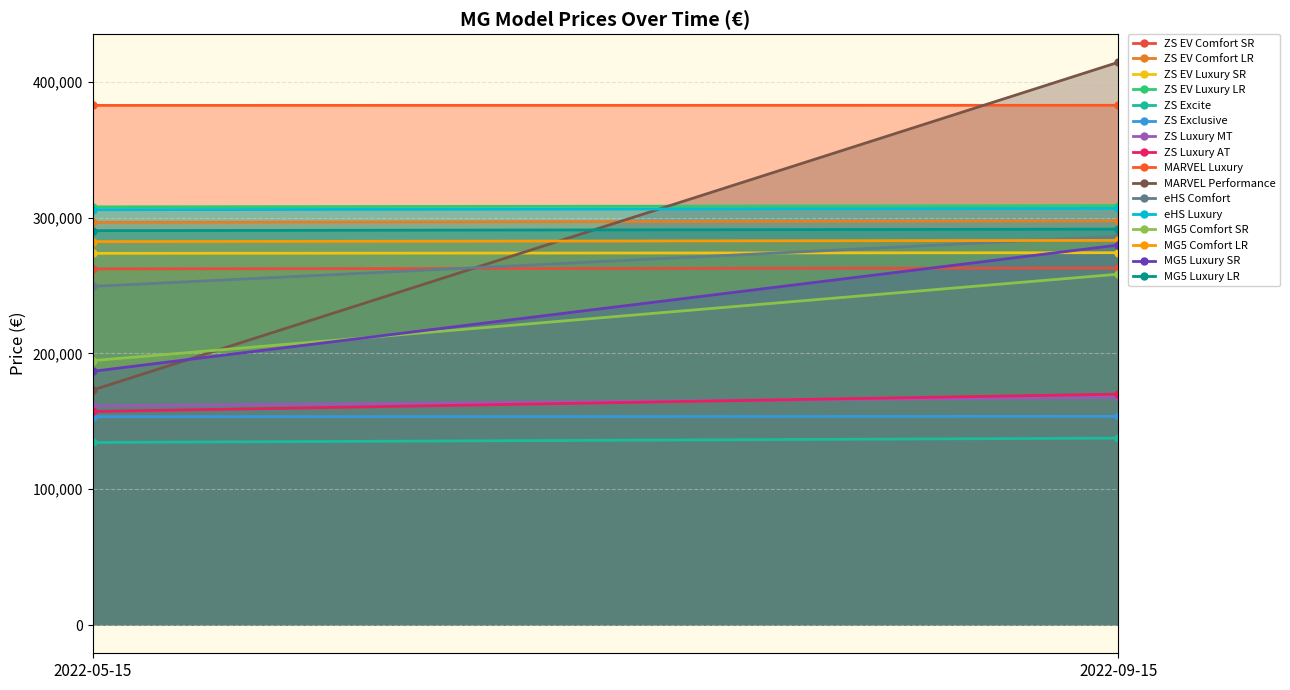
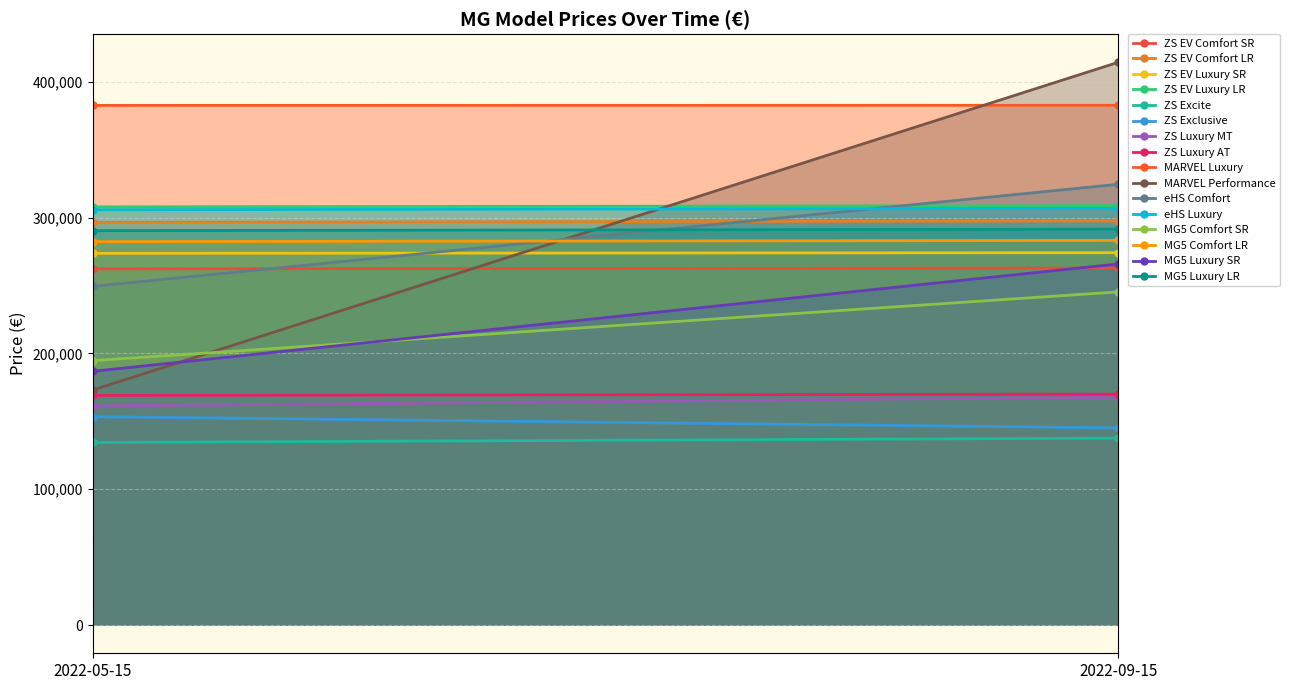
  {
    "ZS Exclusive": {
      "2022-05-15": "153,000",
-     "2022-09-15": "154,000"
+     "2022-09-15": "145,000"
    },
    "ZS Luxury MT": {
      "2022-05-15": "161,000",
      "2022-09-15": "168,000"
    },
    "ZS Luxury AT": {
-     "2022-05-15": "157,000",
+     "2022-05-15": "169,000",
      "2022-09-15": "170,000"
    },
    "MARVEL Performance": {
      "2022-05-15": "173,000",
      "2022-09-15": "414,000"
    },
    "eHS Comfort": {
      "2022-05-15": "249,000",
-     "2022-09-15": "286,000"
+     "2022-09-15": "325,000"
    },
    "eHS Luxury": {
      "2022-05-15": "306,000",
      "2022-09-15": "307,000"
    },
    "MG5 Comfort SR": {
      "2022-05-15": "195,000",
-     "2022-09-15": "258,000"
+     "2022-09-15": "245,000"
    },
    "MG5 Luxury SR": {
      "2022-05-15": "187,000",
-     "2022-09-15": "280,000"
+     "2022-09-15": "266,000"
    }
  }
